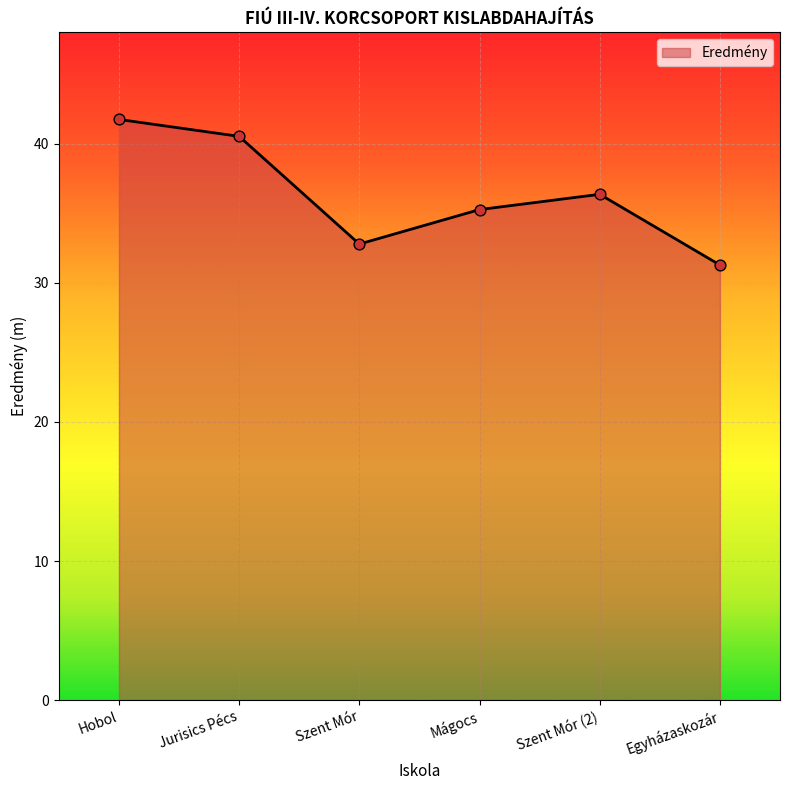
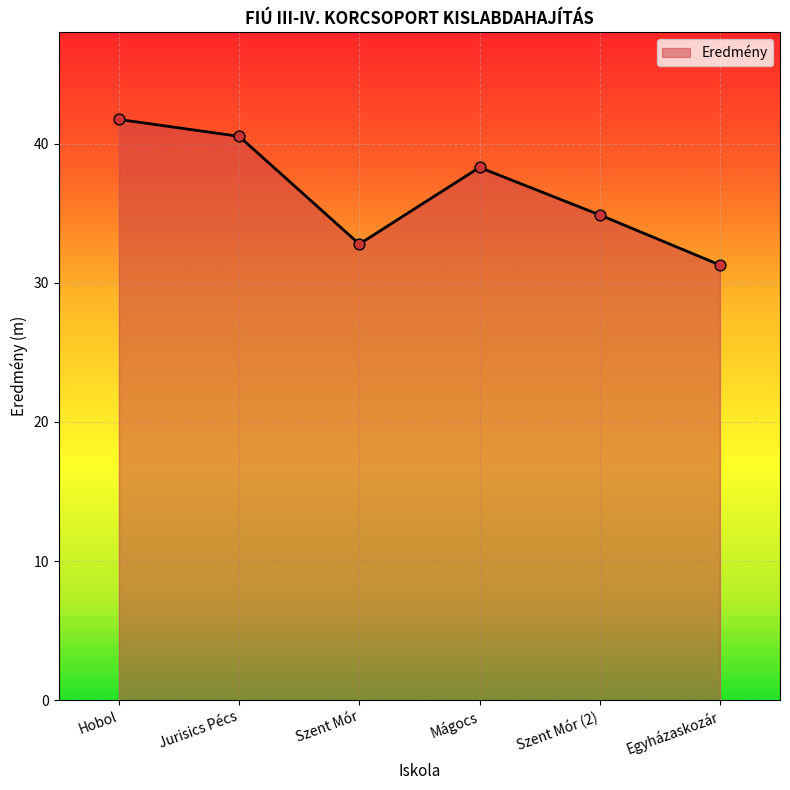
  {
    "Hobol": 41.7,
    "Jurisics Pécs": 40.5,
    "Szent Mór": 32.8,
-   "Mágocs": 35.3,
-   "Szent Mór (2)": 36.4,
+   "Mágocs": 38.3,
+   "Szent Mór (2)": 34.9,
    "Egyházaskozár": 31.3
  }
